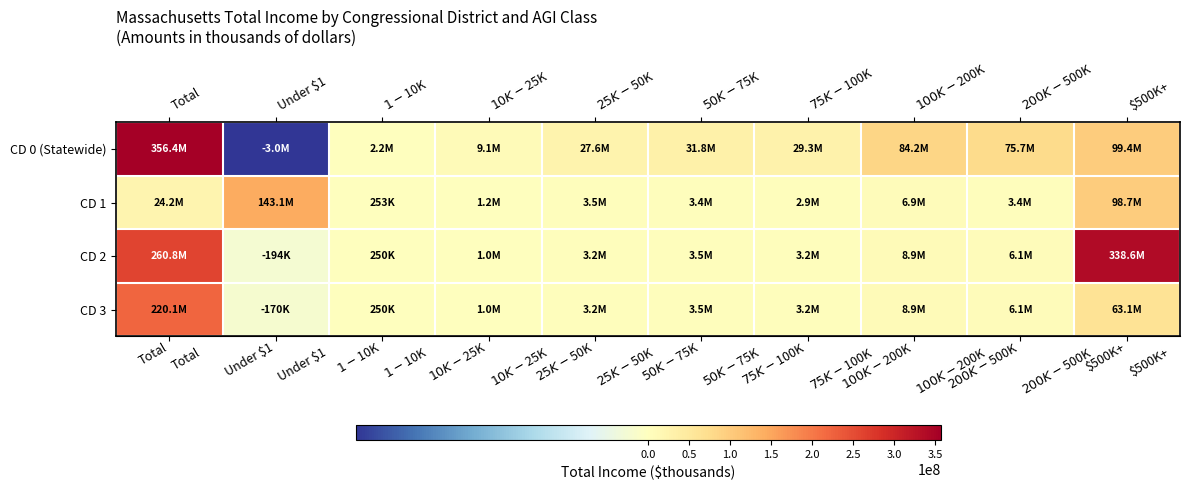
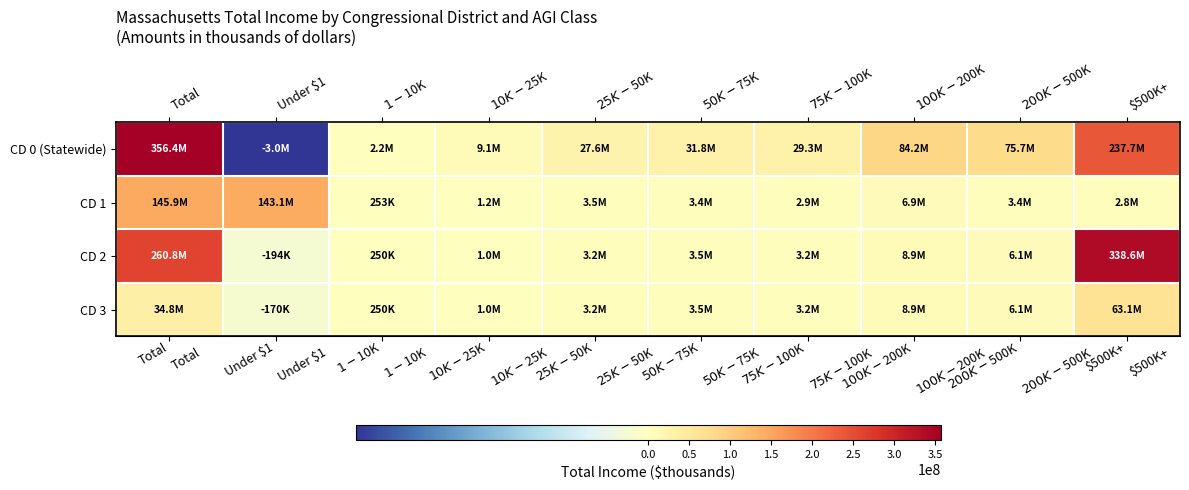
  {
    "CD 0 (Statewide)": {
      "Total": "356.4M",
      "Under $1": "-3.0M",
-     "$500K+": "99.4M"
+     "$500K+": "237.7M"
    },
    "CD 1": {
-     "Total": "24.2M",
+     "Total": "145.9M",
      "Under $1": "143.1M",
-     "$500K+": "98.7M"
+     "$500K+": "2.8M"
    },
    "CD 2": {
      "Total": "260.8M",
      "Under $1": "-194K",
      "$500K+": "338.6M"
    },
    "CD 3": {
-     "Total": "220.1M",
+     "Total": "34.8M",
      "Under $1": "-170K",
      "$500K+": "63.1M"
    }
  }
